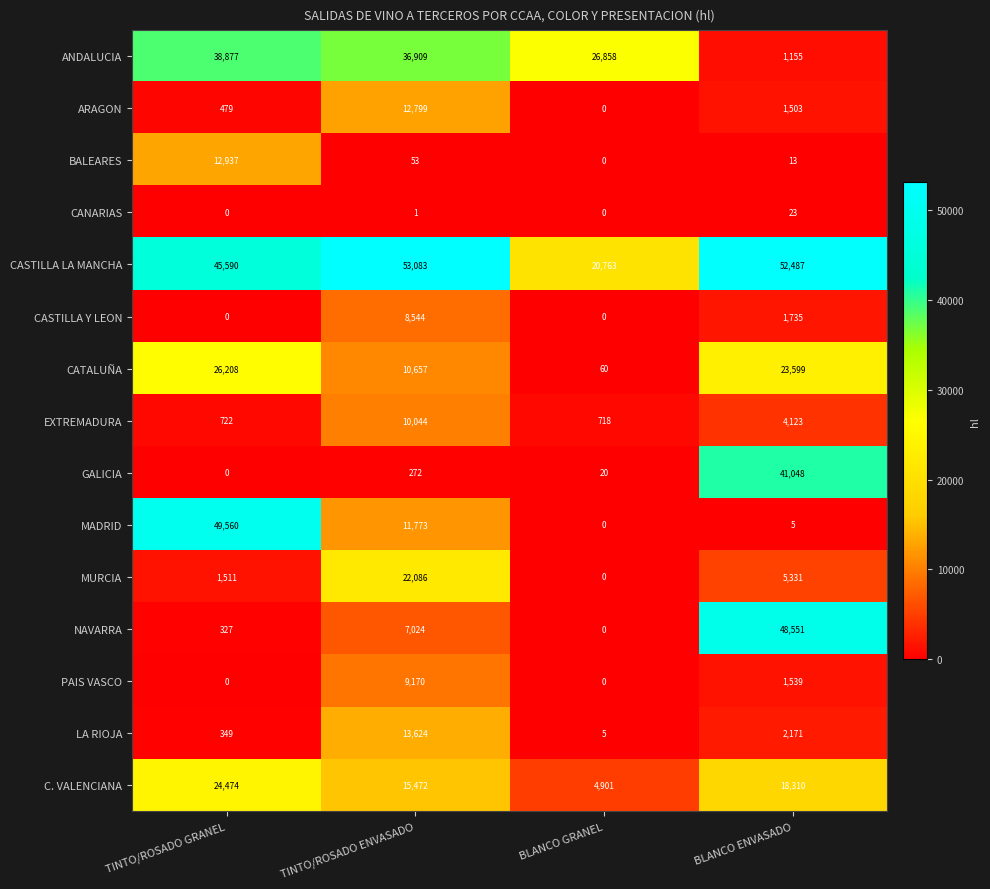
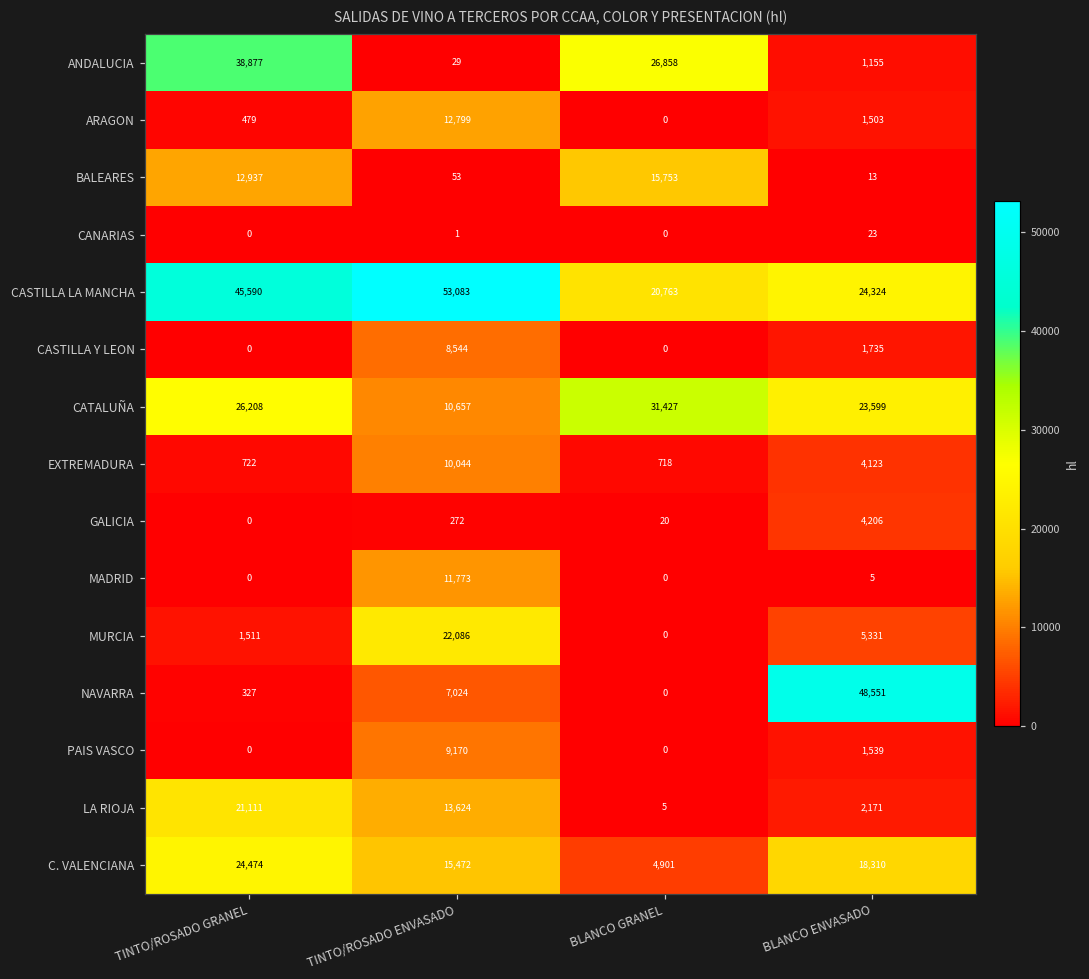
  {
    "ANDALUCIA": {
      "TINTO/ROSADO GRANEL": "38,877",
-     "TINTO/ROSADO ENVASADO": "36,909",
+     "TINTO/ROSADO ENVASADO": "29",
      "BLANCO GRANEL": "26,858",
      "BLANCO ENVASADO": "1,155"
    },
    "ARAGON": {
      "TINTO/ROSADO GRANEL": "479",
      "TINTO/ROSADO ENVASADO": "12,799",
      "BLANCO GRANEL": "0",
      "BLANCO ENVASADO": "1,503"
    },
    "BALEARES": {
      "TINTO/ROSADO GRANEL": "12,937",
      "TINTO/ROSADO ENVASADO": "53",
-     "BLANCO GRANEL": "0",
+     "BLANCO GRANEL": "15,753",
      "BLANCO ENVASADO": "13"
    },
    "CANARIAS": {
      "TINTO/ROSADO GRANEL": "0",
      "TINTO/ROSADO ENVASADO": "1",
      "BLANCO GRANEL": "0",
      "BLANCO ENVASADO": "23"
    },
    "CASTILLA LA MANCHA": {
      "TINTO/ROSADO GRANEL": "45,590",
      "TINTO/ROSADO ENVASADO": "53,083",
      "BLANCO GRANEL": "20,763",
-     "BLANCO ENVASADO": "52,487"
+     "BLANCO ENVASADO": "24,324"
    },
    "CASTILLA Y LEON": {
      "TINTO/ROSADO GRANEL": "0",
      "TINTO/ROSADO ENVASADO": "8,544",
      "BLANCO GRANEL": "0",
      "BLANCO ENVASADO": "1,735"
    },
    "CATALUÑA": {
      "TINTO/ROSADO GRANEL": "26,208",
      "TINTO/ROSADO ENVASADO": "10,657",
-     "BLANCO GRANEL": "60",
+     "BLANCO GRANEL": "31,427",
      "BLANCO ENVASADO": "23,599"
    },
    "EXTREMADURA": {
      "TINTO/ROSADO GRANEL": "722",
      "TINTO/ROSADO ENVASADO": "10,044",
      "BLANCO GRANEL": "718",
      "BLANCO ENVASADO": "4,123"
    },
    "GALICIA": {
      "TINTO/ROSADO GRANEL": "0",
      "TINTO/ROSADO ENVASADO": "272",
      "BLANCO GRANEL": "20",
-     "BLANCO ENVASADO": "41,048"
+     "BLANCO ENVASADO": "4,206"
    },
    "MADRID": {
-     "TINTO/ROSADO GRANEL": "49,560",
+     "TINTO/ROSADO GRANEL": "0",
      "TINTO/ROSADO ENVASADO": "11,773",
      "BLANCO GRANEL": "0",
      "BLANCO ENVASADO": "5"
    },
    "MURCIA": {
      "TINTO/ROSADO GRANEL": "1,511",
      "TINTO/ROSADO ENVASADO": "22,086",
      "BLANCO GRANEL": "0",
      "BLANCO ENVASADO": "5,331"
    },
    "NAVARRA": {
      "TINTO/ROSADO GRANEL": "327",
      "TINTO/ROSADO ENVASADO": "7,024",
      "BLANCO GRANEL": "0",
      "BLANCO ENVASADO": "48,551"
    },
    "PAIS VASCO": {
      "TINTO/ROSADO GRANEL": "0",
      "TINTO/ROSADO ENVASADO": "9,170",
      "BLANCO GRANEL": "0",
      "BLANCO ENVASADO": "1,539"
    },
    "LA RIOJA": {
-     "TINTO/ROSADO GRANEL": "349",
+     "TINTO/ROSADO GRANEL": "21,111",
      "TINTO/ROSADO ENVASADO": "13,624",
      "BLANCO GRANEL": "5",
      "BLANCO ENVASADO": "2,171"
    },
    "C. VALENCIANA": {
      "TINTO/ROSADO GRANEL": "24,474",
      "TINTO/ROSADO ENVASADO": "15,472",
      "BLANCO GRANEL": "4,901",
      "BLANCO ENVASADO": "18,310"
    }
  }
